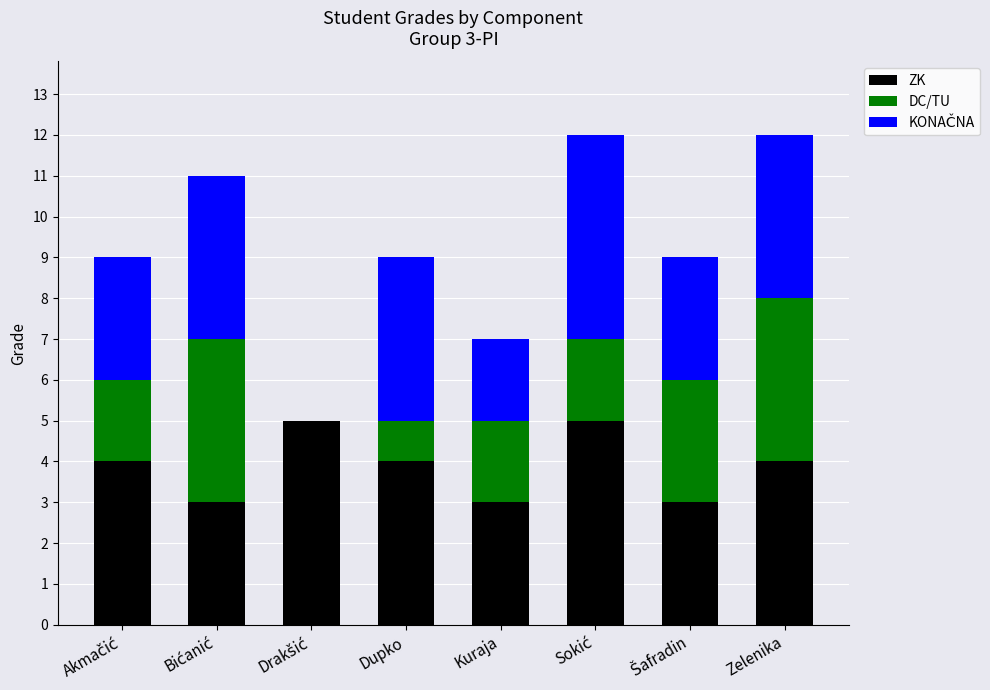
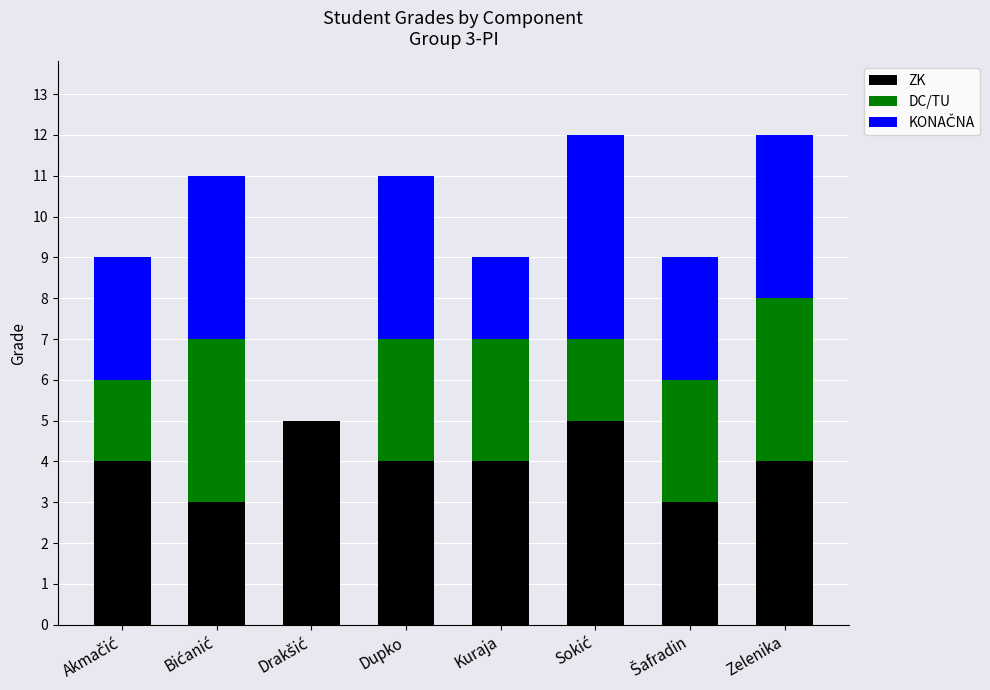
  {
    "ZK": {
      "Akmačić": 4,
      "Bićanić": 3,
      "Drakšić": 5,
      "Dupko": 4,
-     "Kuraja": 3,
+     "Kuraja": 4,
      "Sokić": 5,
      "Šafradin": 3,
      "Zelenika": 4
    },
    "DC/TU": {
      "Akmačić": 2,
      "Bićanić": 4,
      "Drakšić": 0,
-     "Dupko": 1,
-     "Kuraja": 2,
+     "Dupko": 3,
+     "Kuraja": 3,
      "Sokić": 2,
      "Šafradin": 3,
      "Zelenika": 4
    },
    "KONAČNA": {
      "Akmačić": 3,
      "Bićanić": 4,
      "Drakšić": 0,
      "Dupko": 4,
      "Kuraja": 2,
      "Sokić": 5,
      "Šafradin": 3,
      "Zelenika": 4
    }
  }
